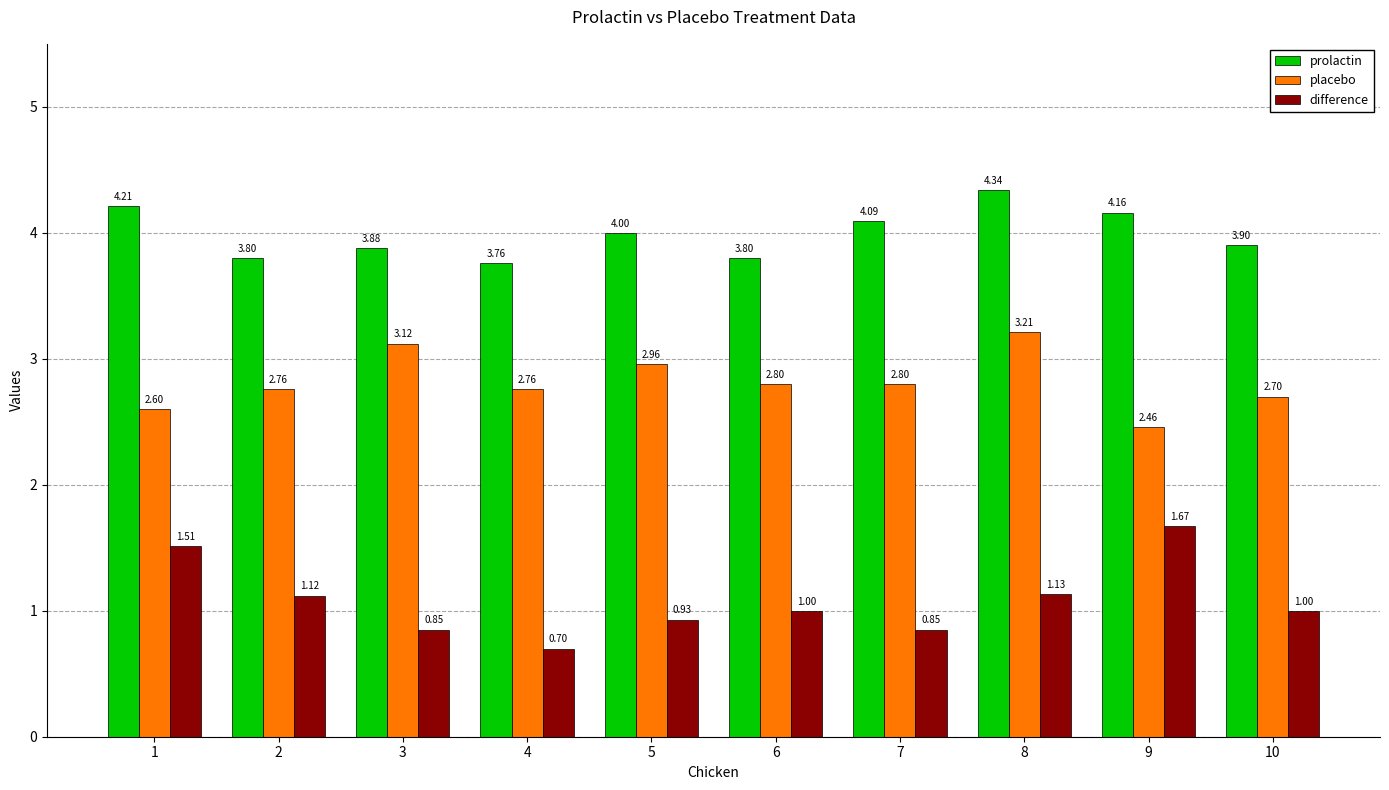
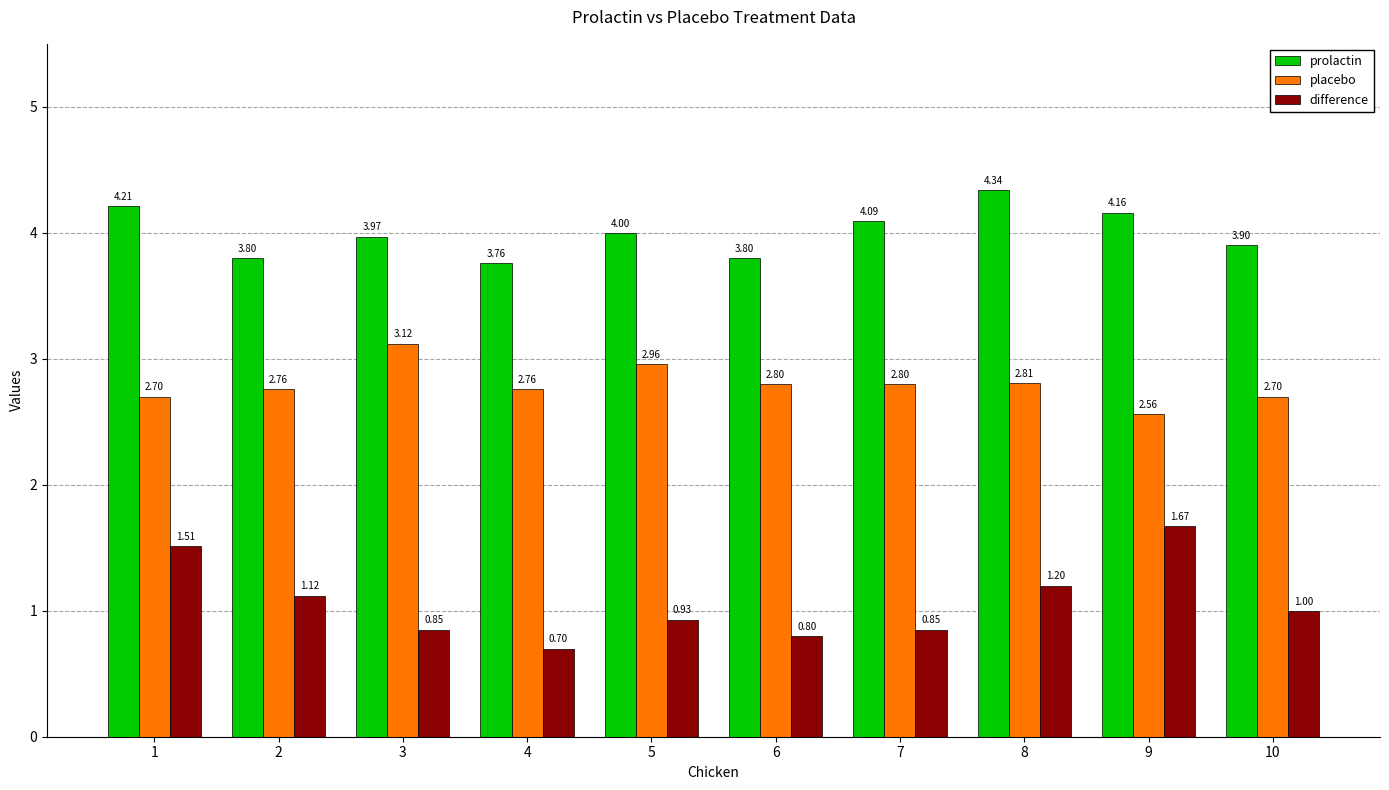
  {
    "prolactin": {
      "1": 4.21,
      "2": 3.80,
-     "3": 3.88,
+     "3": 3.97,
      "4": 3.76,
      "5": 4.00,
      "6": 3.80,
      "7": 4.09,
      "8": 4.34,
      "9": 4.16,
      "10": 3.90
    },
    "placebo": {
-     "1": 2.60,
+     "1": 2.70,
      "2": 2.76,
      "3": 3.12,
      "4": 2.76,
      "5": 2.96,
      "6": 2.80,
      "7": 2.80,
-     "8": 3.21,
-     "9": 2.46,
+     "8": 2.81,
+     "9": 2.56,
      "10": 2.70
    },
    "difference": {
      "1": 1.51,
      "2": 1.12,
      "3": 0.85,
      "4": 0.70,
      "5": 0.93,
-     "6": 1.00,
+     "6": 0.80,
      "7": 0.85,
-     "8": 1.13,
+     "8": 1.20,
      "9": 1.67,
      "10": 1.00
    }
  }
